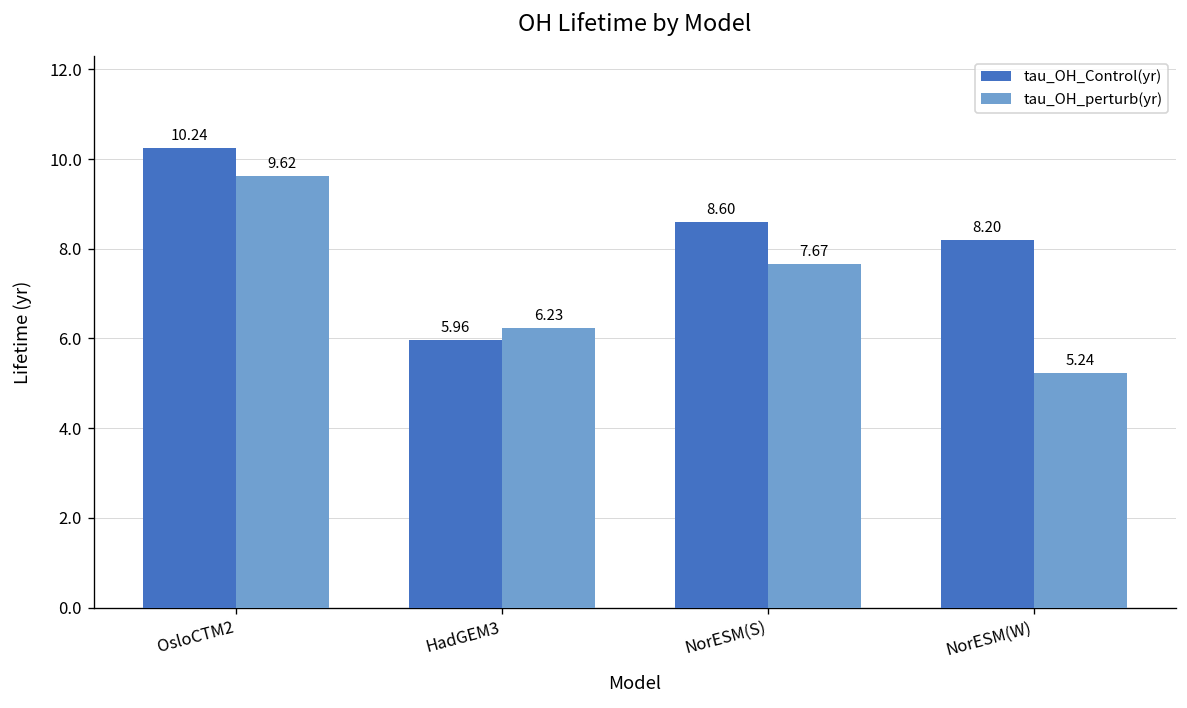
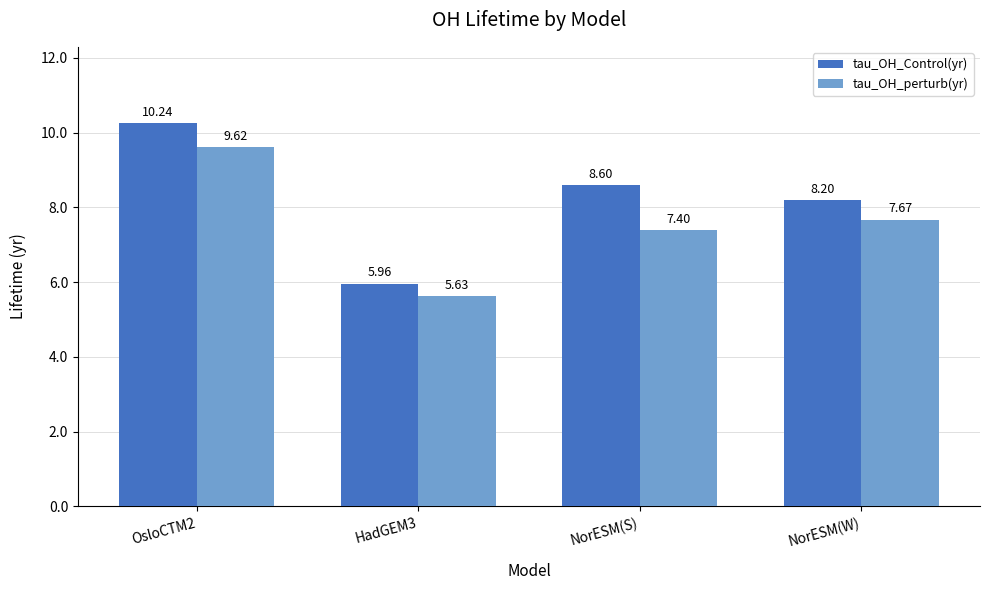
  {
    "tau_OH_Control(yr)": {
      "OsloCTM2": 10.24,
      "HadGEM3": 5.96,
      "NorESM(S)": 8.60,
      "NorESM(W)": 8.20
    },
    "tau_OH_perturb(yr)": {
      "OsloCTM2": 9.62,
-     "HadGEM3": 6.23,
-     "NorESM(S)": 7.67,
-     "NorESM(W)": 5.24
+     "HadGEM3": 5.63,
+     "NorESM(S)": 7.40,
+     "NorESM(W)": 7.67
    }
  }
